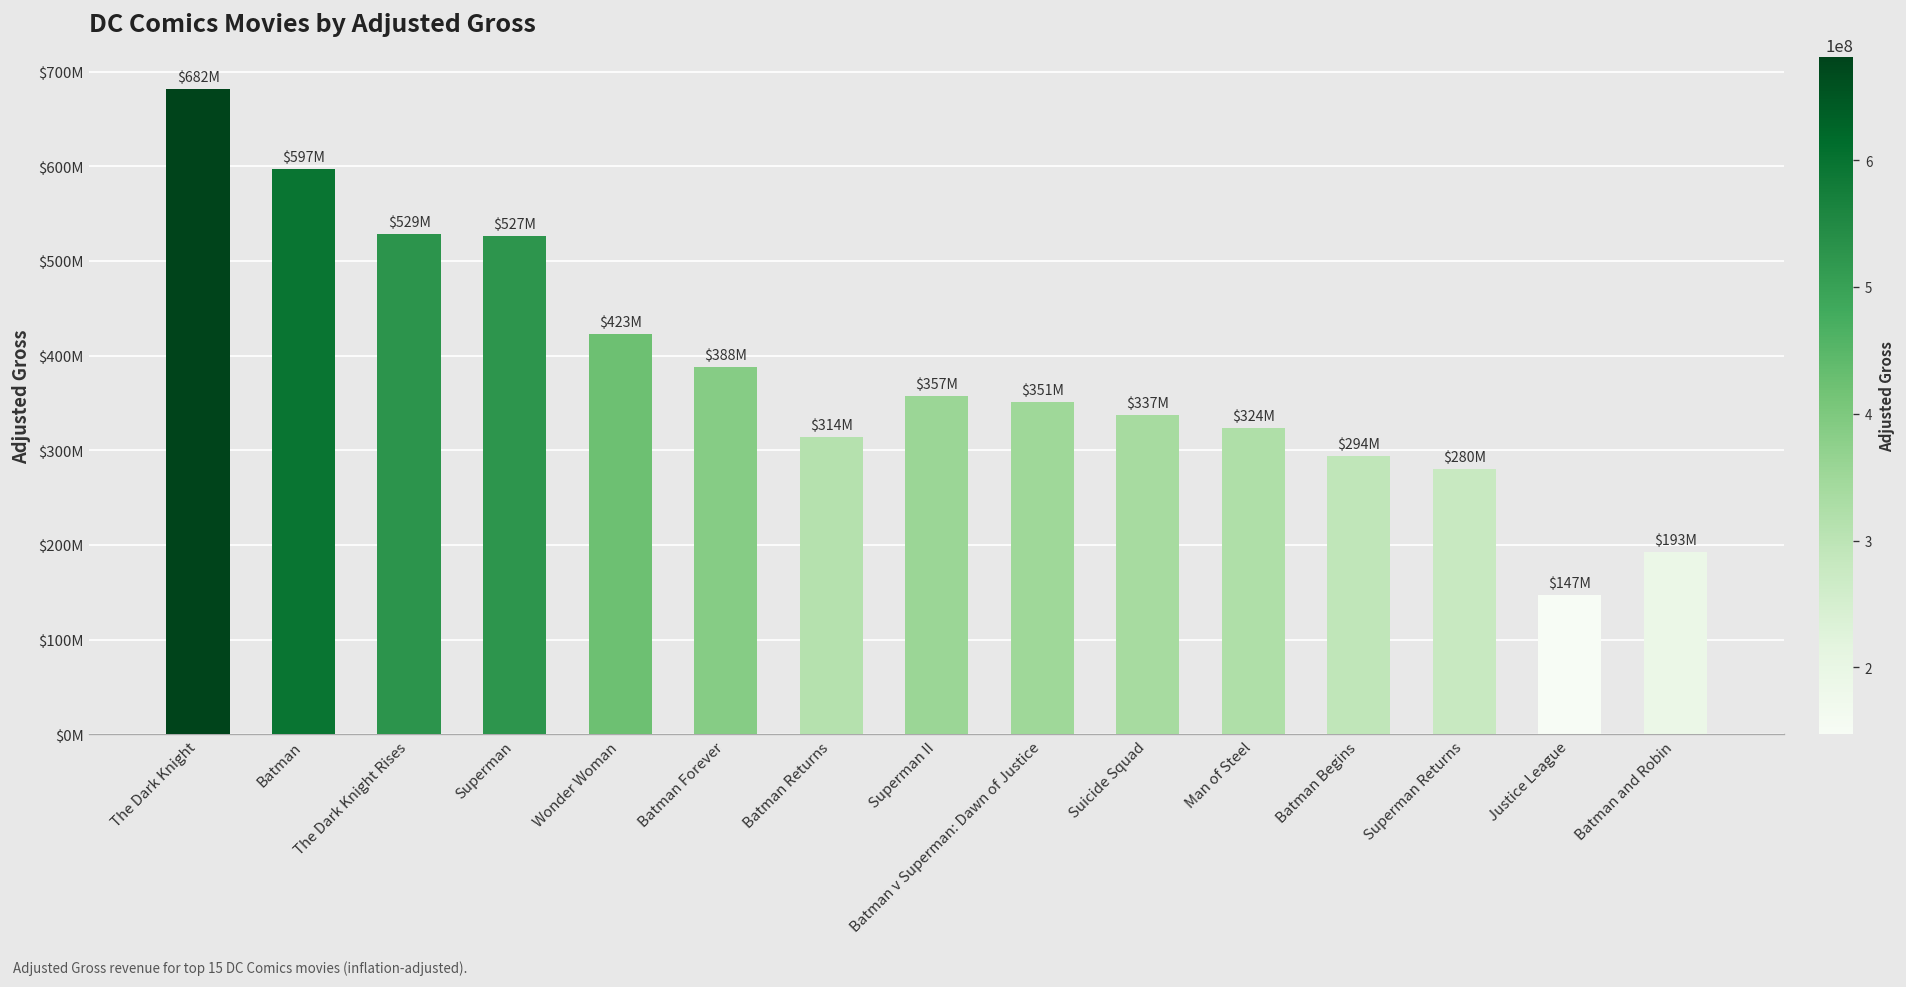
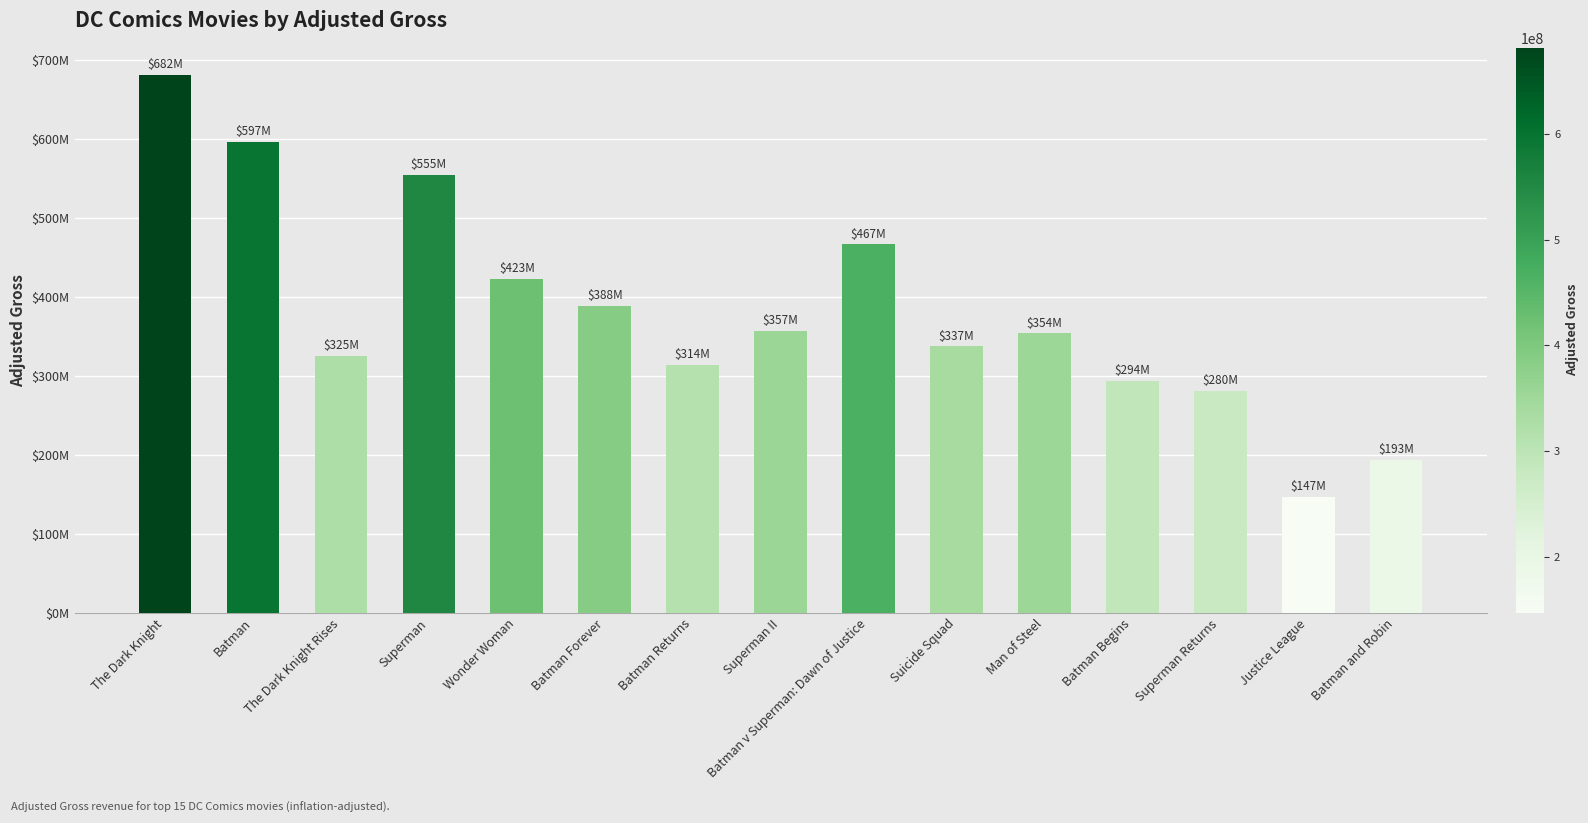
  {
    "The Dark Knight": "$682M",
    "Batman": "$597M",
-   "The Dark Knight Rises": "$529M",
-   "Superman": "$527M",
+   "The Dark Knight Rises": "$325M",
+   "Superman": "$555M",
    "Wonder Woman": "$423M",
    "Batman Forever": "$388M",
    "Batman Returns": "$314M",
    "Superman II": "$357M",
-   "Batman v Superman: Dawn of Justice": "$351M",
+   "Batman v Superman: Dawn of Justice": "$467M",
    "Suicide Squad": "$337M",
-   "Man of Steel": "$324M",
+   "Man of Steel": "$354M",
    "Batman Begins": "$294M",
    "Superman Returns": "$280M",
    "Justice League": "$147M",
    "Batman and Robin": "$193M"
  }
